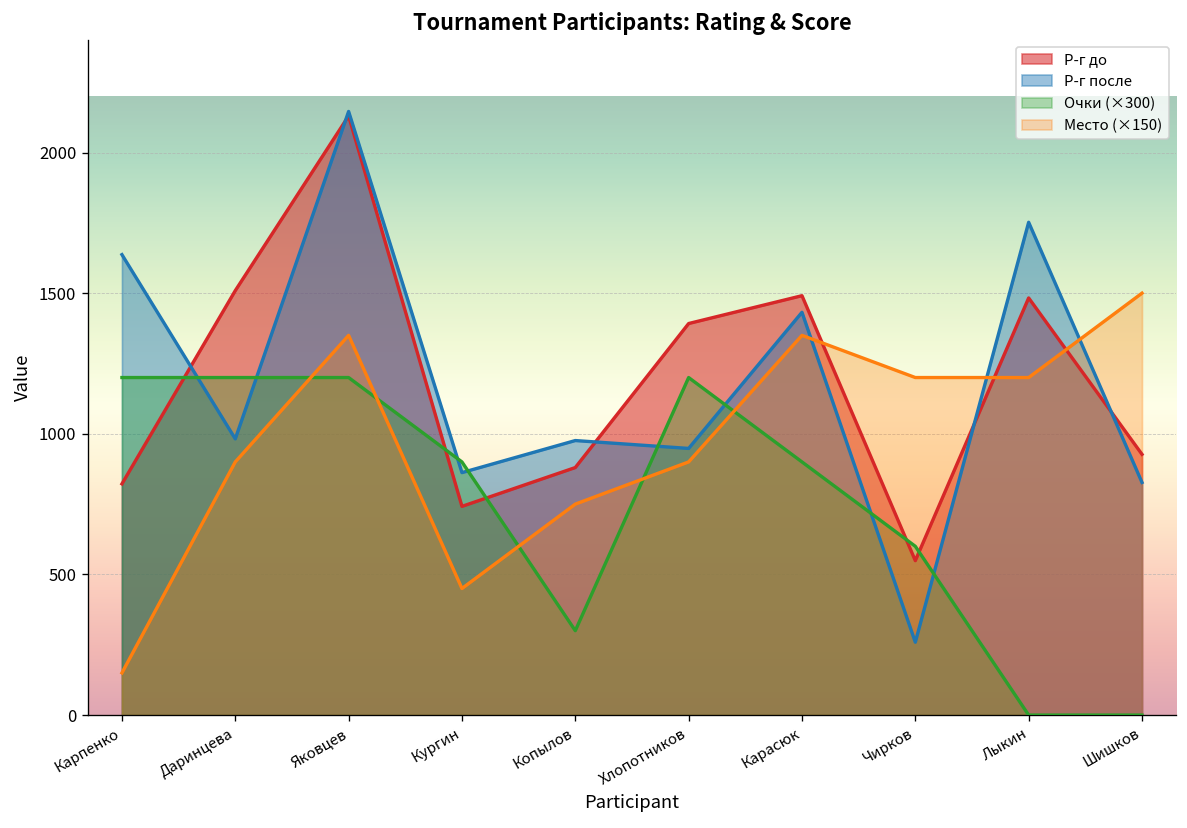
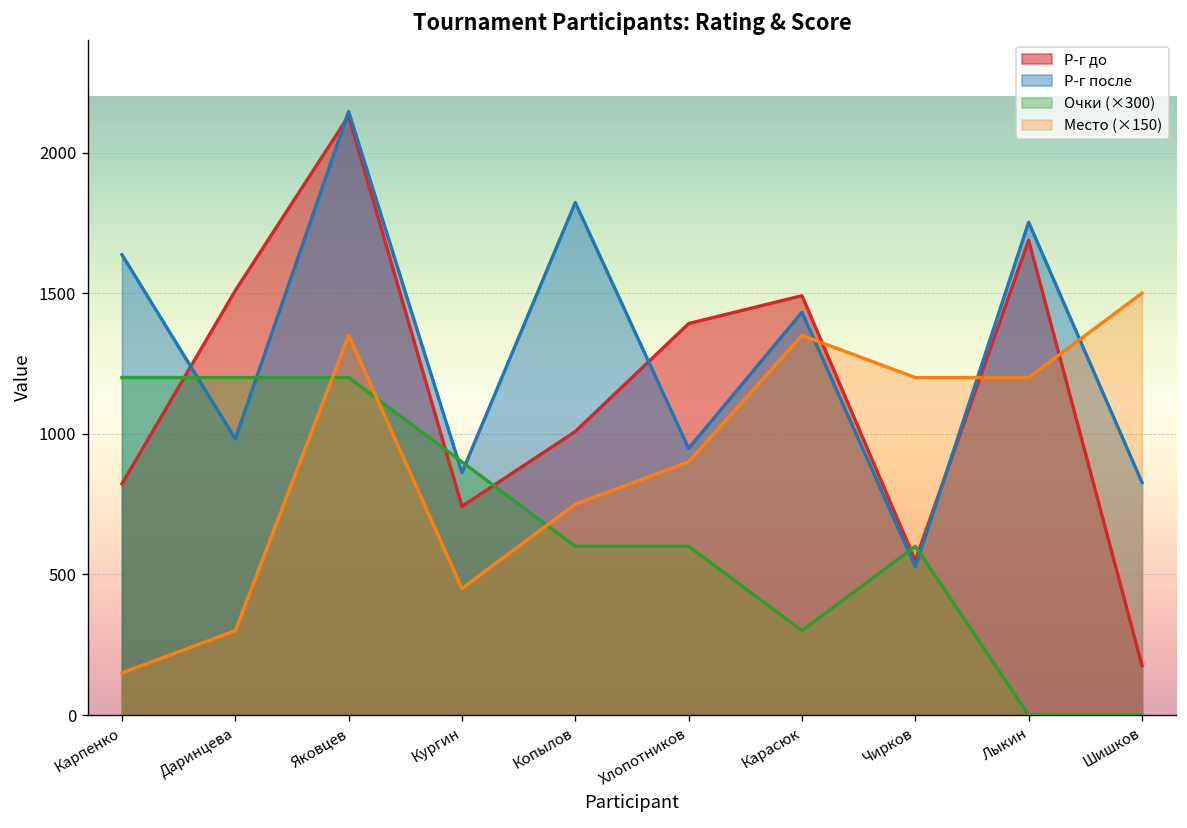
  {
    "Р-г до": {
      "Карпенко": 820,
      "Даринцева": 1510,
      "Яковцев": 2130,
      "Кургин": 740,
-     "Копылов": 880,
+     "Копылов": 1010,
      "Хлопотников": 1390,
      "Карасюк": 1490,
      "Чирков": 550,
-     "Лыкин": 1480,
-     "Шишков": 930
+     "Лыкин": 1690,
+     "Шишков": 180
    },
    "Р-г после": {
      "Карпенко": 1640,
      "Даринцева": 980,
      "Яковцев": 2150,
      "Кургин": 860,
-     "Копылов": 980,
+     "Копылов": 1820,
      "Хлопотников": 950,
      "Карасюк": 1430,
-     "Чирков": 260,
+     "Чирков": 530,
      "Лыкин": 1750,
      "Шишков": 830
    },
    "Очки (×300)": {
      "Карпенко": 1200,
      "Даринцева": 1200,
      "Яковцев": 1200,
      "Кургин": 900,
-     "Копылов": 300,
-     "Хлопотников": 1200,
-     "Карасюк": 900,
+     "Копылов": 600,
+     "Хлопотников": 600,
+     "Карасюк": 300,
      "Чирков": 600,
      "Лыкин": 0,
      "Шишков": 0
    },
    "Место (×150)": {
      "Карпенко": 150,
-     "Даринцева": 900,
+     "Даринцева": 300,
      "Яковцев": 1350,
      "Кургин": 450,
      "Копылов": 750,
      "Хлопотников": 900,
      "Карасюк": 1350,
      "Чирков": 1200,
      "Лыкин": 1200,
      "Шишков": 1500
    }
  }
